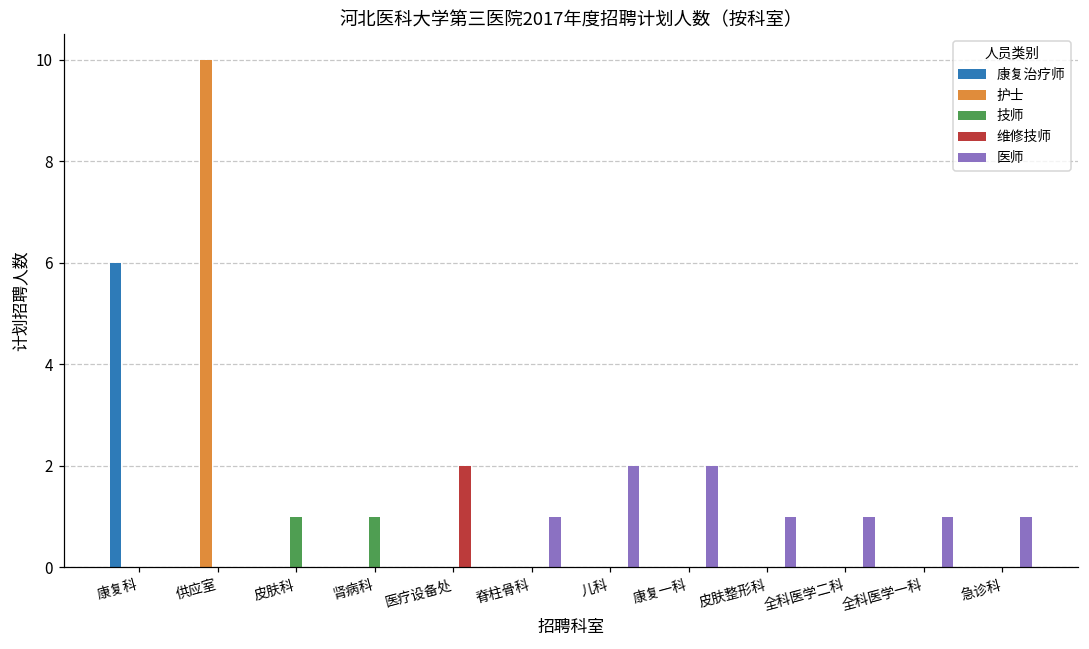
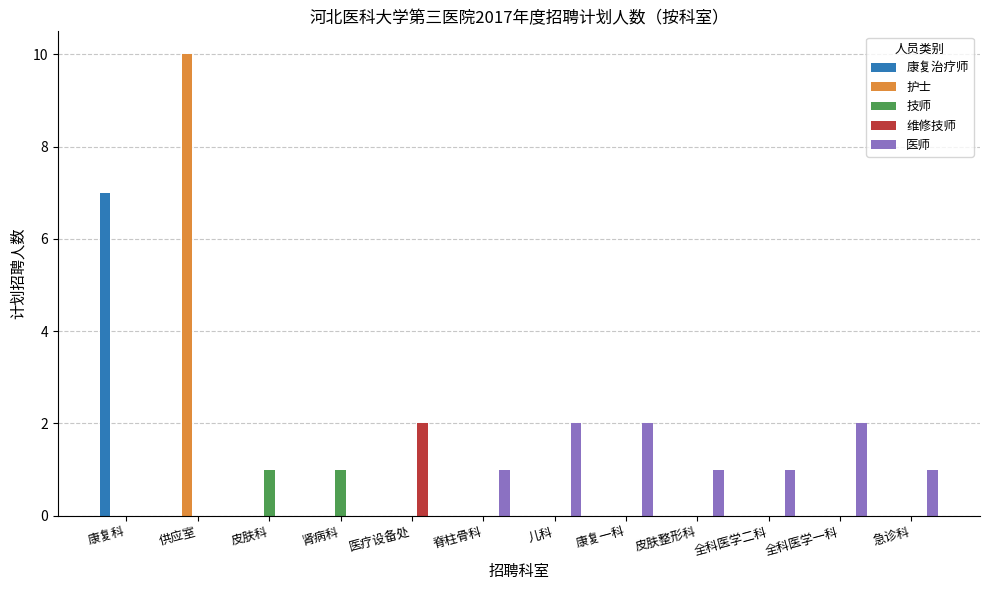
  {
    "康复治疗师": {
-     "康复科": 6,
+     "康复科": 7,
      "供应室": 0,
      "皮肤科": 0,
      "肾病科": 0,
      "医疗设备处": 0,
      "脊柱骨科": 0,
      "儿科": 0,
      "康复一科": 0,
      "皮肤整形科": 0,
      "全科医学二科": 0,
      "全科医学一科": 0,
      "急诊科": 0
    },
    "护士": {
      "康复科": 0,
      "供应室": 10,
      "皮肤科": 0,
      "肾病科": 0,
      "医疗设备处": 0,
      "脊柱骨科": 0,
      "儿科": 0,
      "康复一科": 0,
      "皮肤整形科": 0,
      "全科医学二科": 0,
      "全科医学一科": 0,
      "急诊科": 0
    },
    "技师": {
      "康复科": 0,
      "供应室": 0,
      "皮肤科": 1,
      "肾病科": 1,
      "医疗设备处": 0,
      "脊柱骨科": 0,
      "儿科": 0,
      "康复一科": 0,
      "皮肤整形科": 0,
      "全科医学二科": 0,
      "全科医学一科": 0,
      "急诊科": 0
    },
    "维修技师": {
      "康复科": 0,
      "供应室": 0,
      "皮肤科": 0,
      "肾病科": 0,
      "医疗设备处": 2,
      "脊柱骨科": 0,
      "儿科": 0,
      "康复一科": 0,
      "皮肤整形科": 0,
      "全科医学二科": 0,
      "全科医学一科": 0,
      "急诊科": 0
    },
    "医师": {
      "康复科": 0,
      "供应室": 0,
      "皮肤科": 0,
      "肾病科": 0,
      "医疗设备处": 0,
      "脊柱骨科": 1,
      "儿科": 2,
      "康复一科": 2,
      "皮肤整形科": 1,
      "全科医学二科": 1,
-     "全科医学一科": 1,
+     "全科医学一科": 2,
      "急诊科": 1
    }
  }
